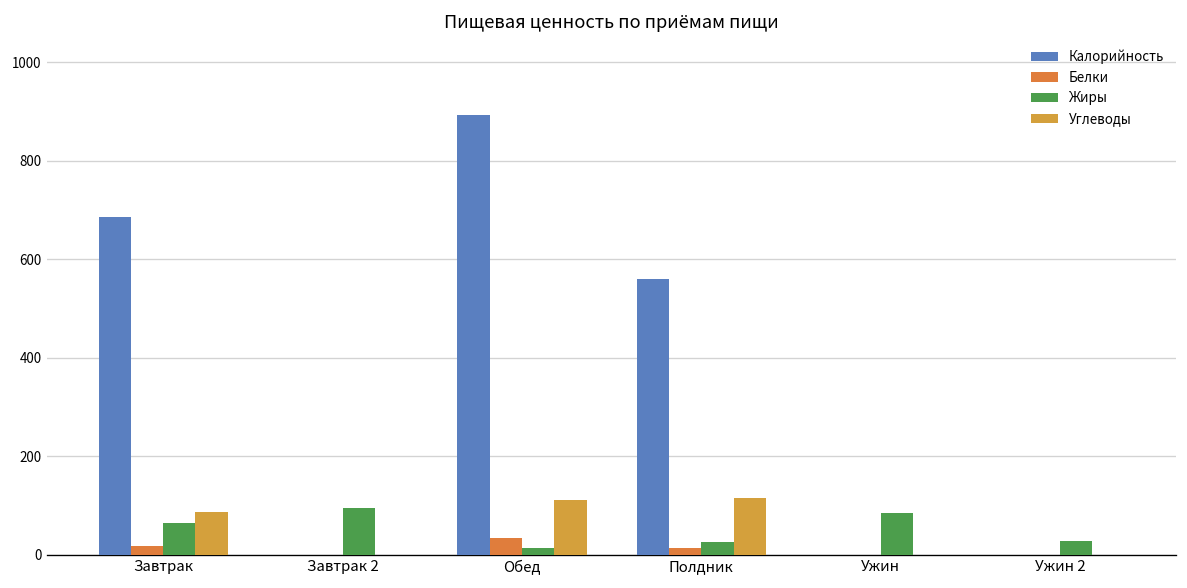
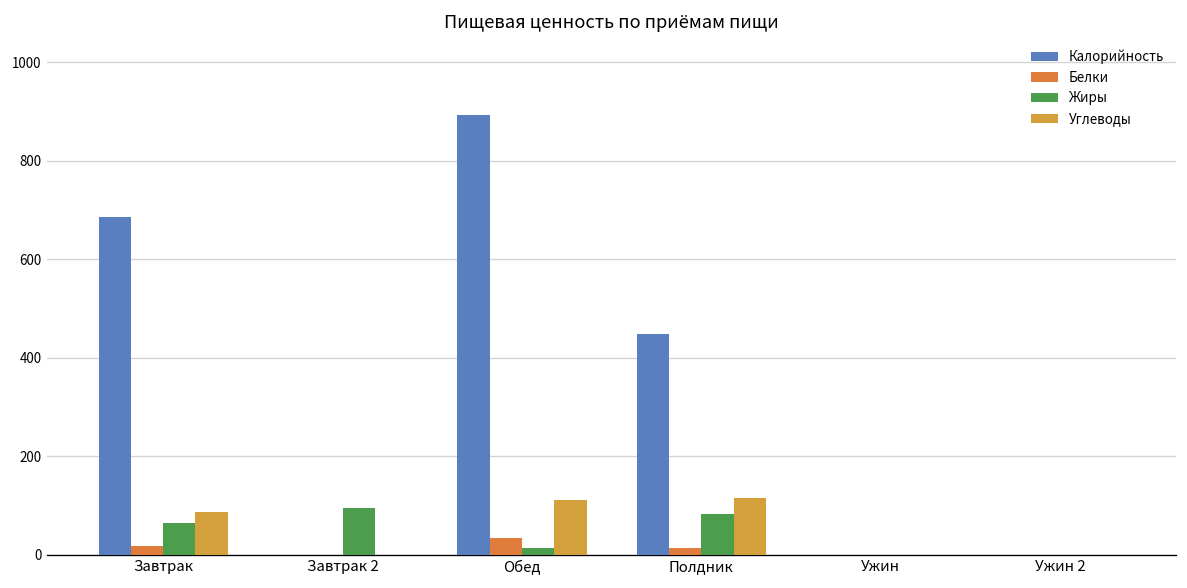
  {
    "Калорийность": {
      "Завтрак": 690,
      "Завтрак 2": 0,
      "Обед": 890,
-     "Полдник": 560,
+     "Полдник": 450,
      "Ужин": 0,
      "Ужин 2": 0
    },
    "Жиры": {
      "Завтрак": 70,
      "Завтрак 2": 100,
      "Обед": 10,
-     "Полдник": 30,
-     "Ужин": 90,
-     "Ужин 2": 30
+     "Полдник": 80,
+     "Ужин": 0,
+     "Ужин 2": 0
    }
  }
